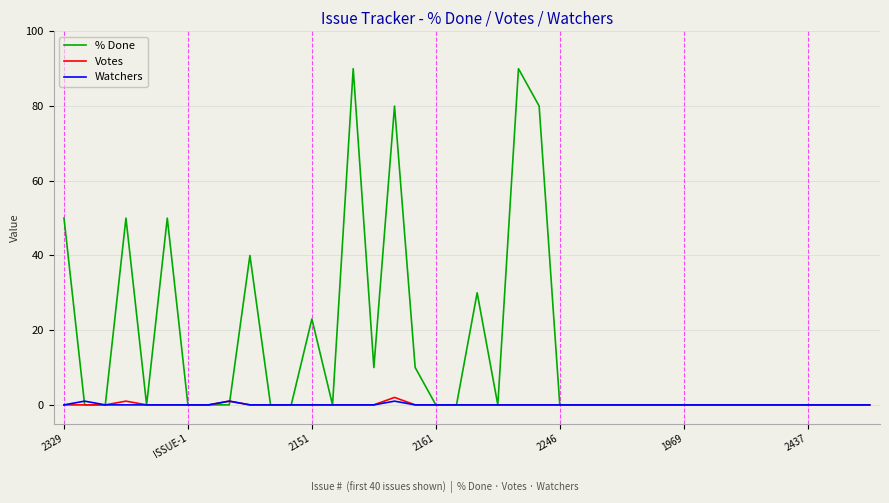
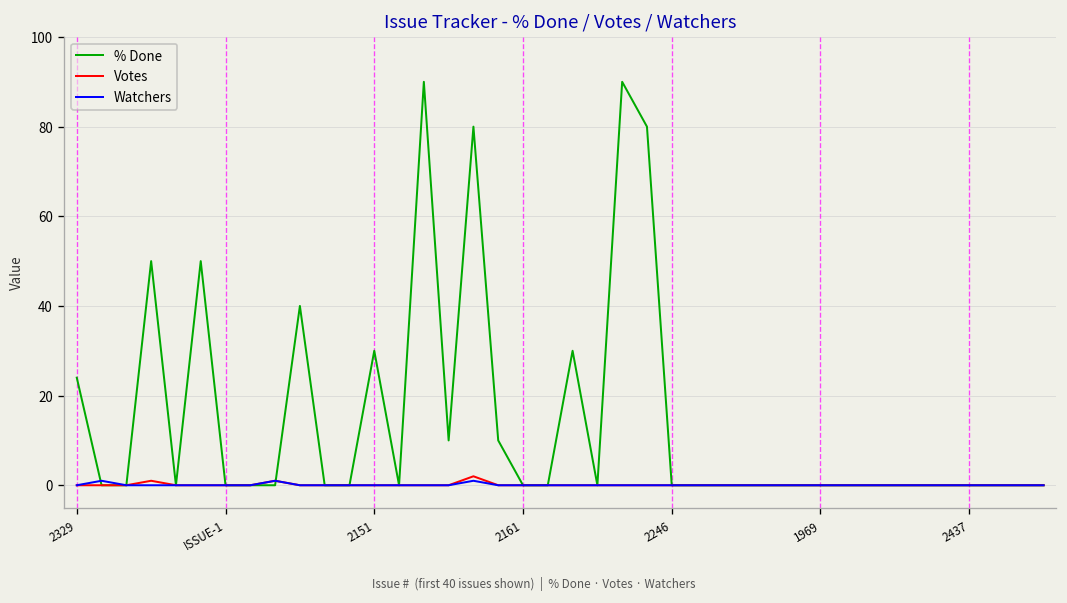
  {
    "% Done": {
-     "2329": 50,
-     "2151": 23
+     "2329": 24,
+     "2151": 30
    }
  }
